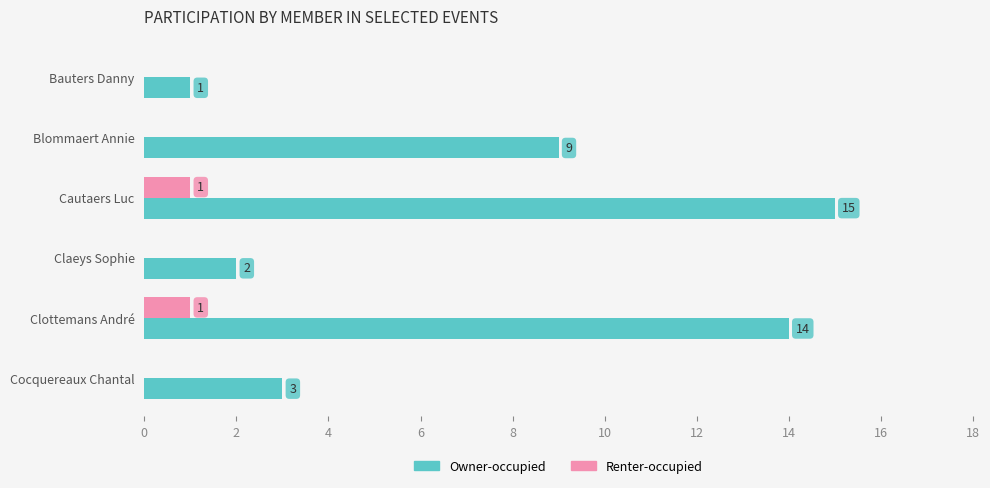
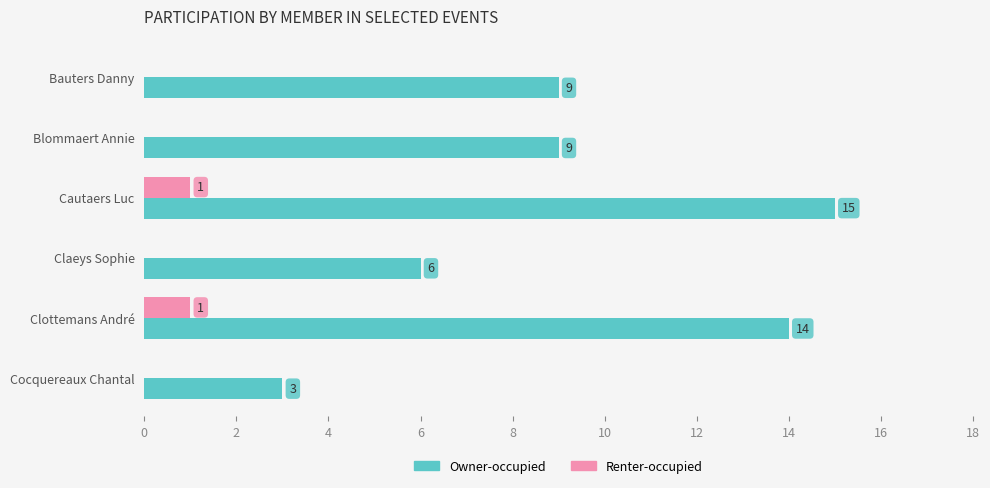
  {
    "Owner-occupied": {
-     "Bauters Danny": 1,
-     "Claeys Sophie": 2
+     "Bauters Danny": 9,
+     "Claeys Sophie": 6
    },
    "Renter-occupied": {
      "Bauters Danny": 0.0,
      "Blommaert Annie": 0.0,
      "Claeys Sophie": 0.0,
      "Cocquereaux Chantal": 0.0
    }
  }
